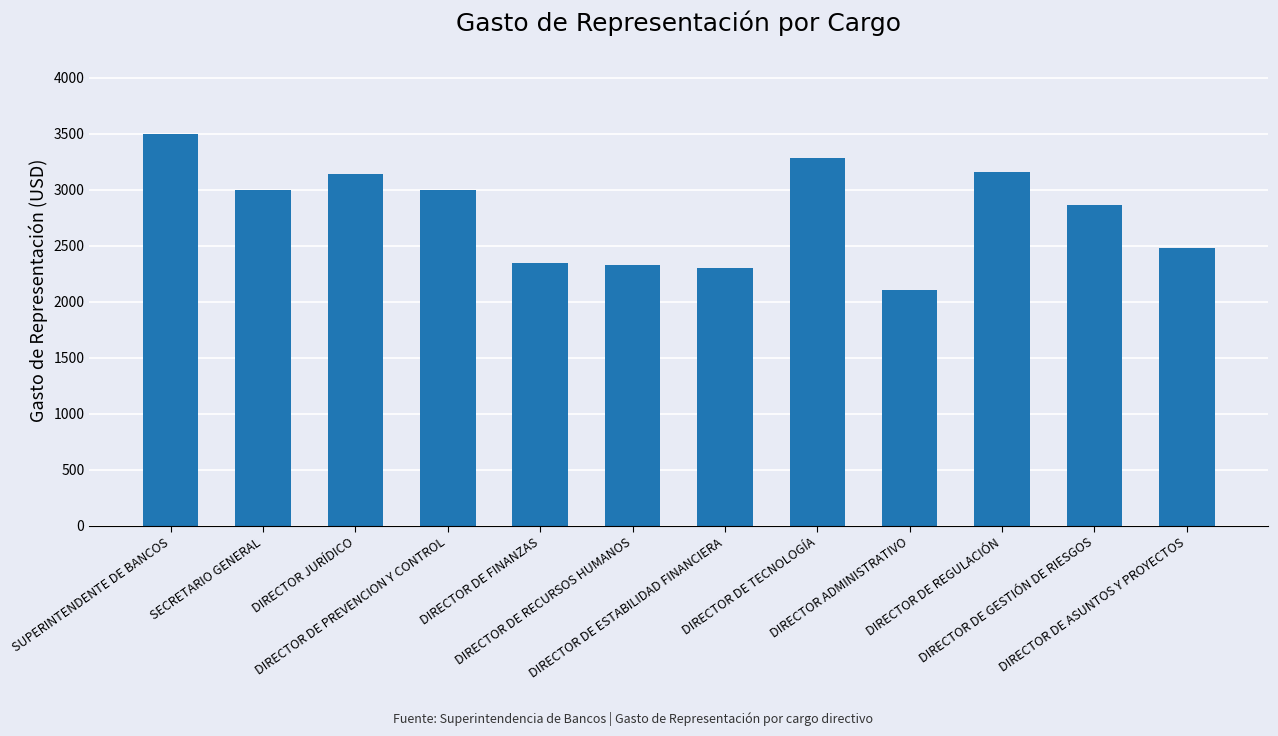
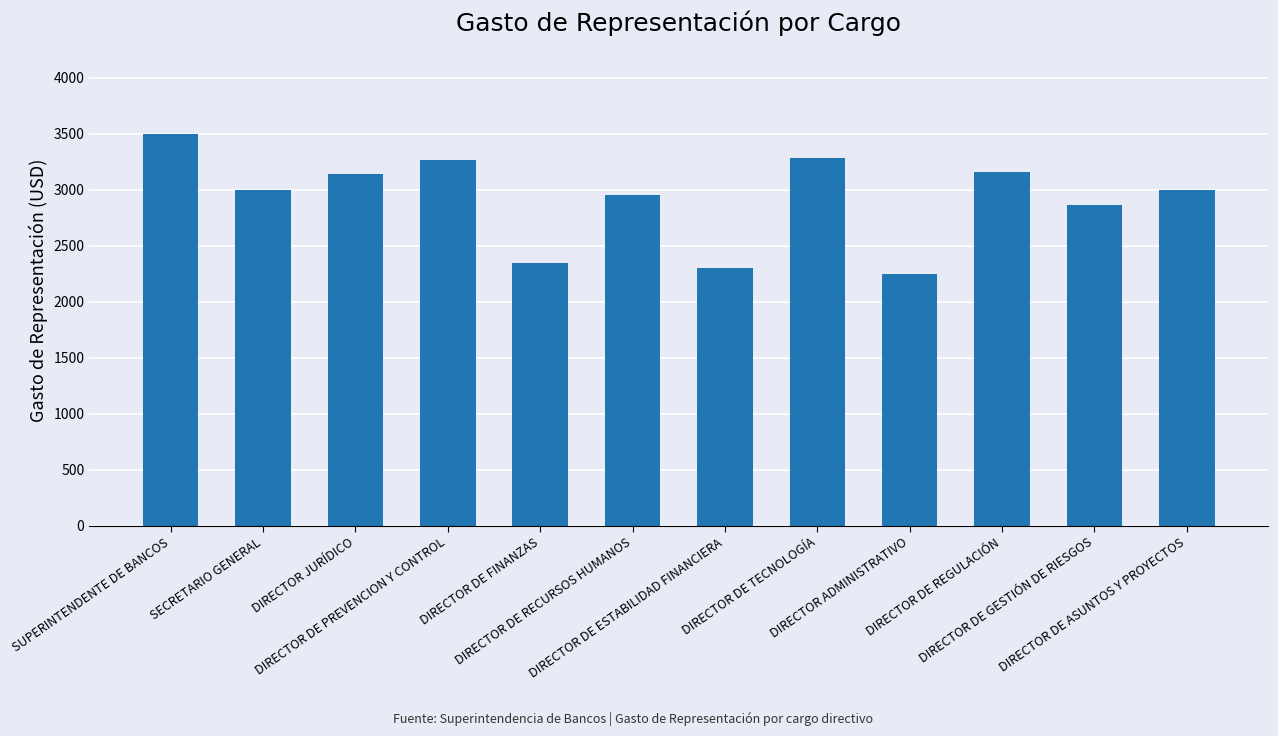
  {
    "SUPERINTENDENTE DE BANCOS": 3500,
    "SECRETARIO GENERAL": 3000,
    "DIRECTOR JURÍDICO": 3140,
-   "DIRECTOR DE PREVENCION Y CONTROL": 3000,
+   "DIRECTOR DE PREVENCION Y CONTROL": 3270,
    "DIRECTOR DE FINANZAS": 2350,
-   "DIRECTOR DE RECURSOS HUMANOS": 2330,
+   "DIRECTOR DE RECURSOS HUMANOS": 2950,
    "DIRECTOR DE ESTABILIDAD FINANCIERA": 2300,
    "DIRECTOR DE TECNOLOGÍA": 3280,
-   "DIRECTOR ADMINISTRATIVO": 2100,
+   "DIRECTOR ADMINISTRATIVO": 2250,
    "DIRECTOR DE REGULACIÓN": 3160,
    "DIRECTOR DE GESTIÓN DE RIESGOS": 2860,
-   "DIRECTOR DE ASUNTOS Y PROYECTOS": 2490
+   "DIRECTOR DE ASUNTOS Y PROYECTOS": 3000
  }
